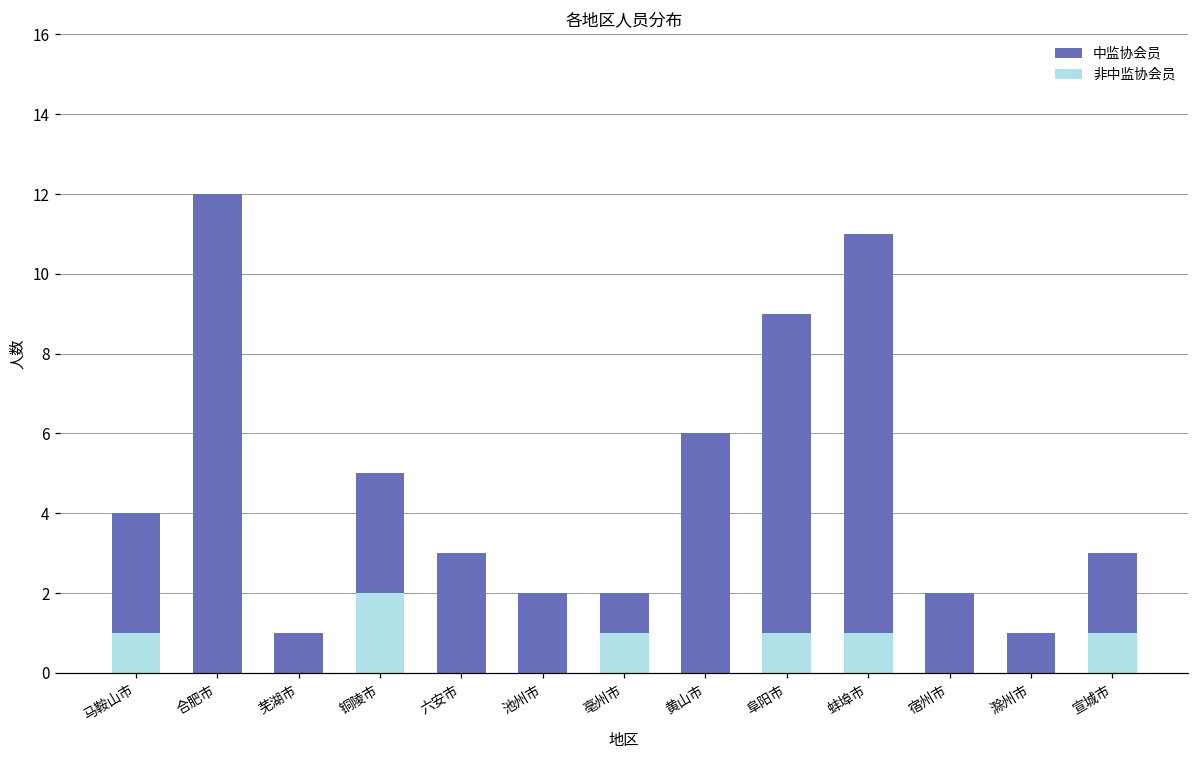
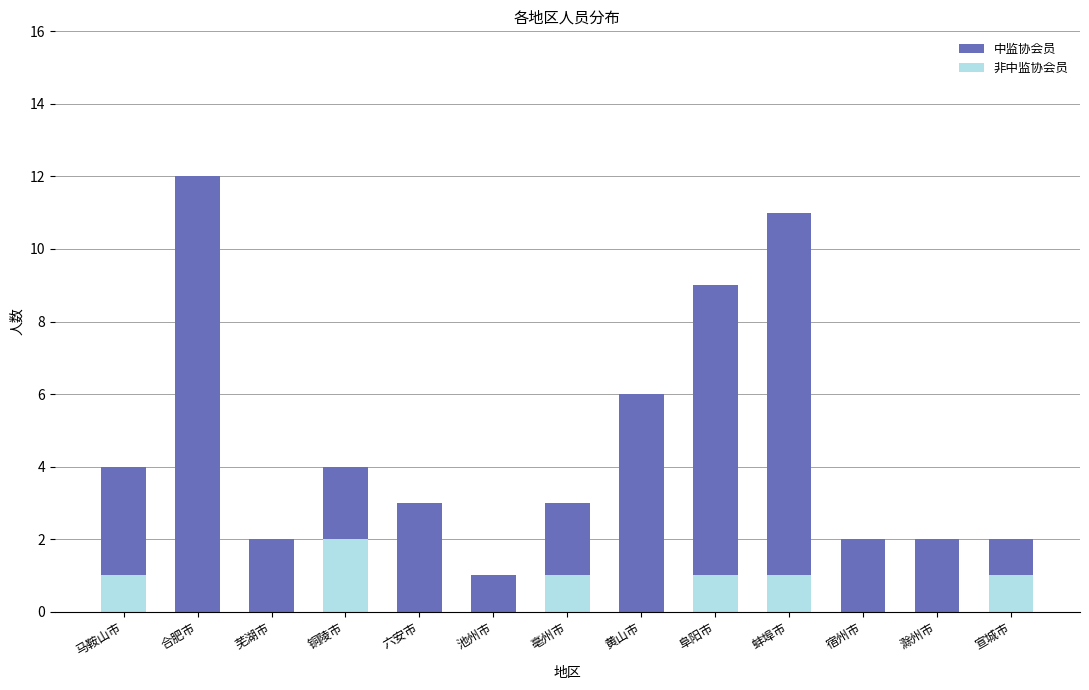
  {
    "中监协会员": {
      "马鞍山市": 3,
      "合肥市": 12,
-     "芜湖市": 1,
-     "铜陵市": 3,
+     "芜湖市": 2,
+     "铜陵市": 2,
      "六安市": 3,
-     "池州市": 2,
-     "亳州市": 1,
+     "池州市": 1,
+     "亳州市": 2,
      "黄山市": 6,
      "阜阳市": 8,
      "蚌埠市": 10,
      "宿州市": 2,
-     "滁州市": 1,
-     "宣城市": 2
+     "滁州市": 2,
+     "宣城市": 1
    },
    "非中监协会员": {
      "马鞍山市": 1,
      "合肥市": 0,
      "芜湖市": 0,
      "铜陵市": 2,
      "六安市": 0,
      "池州市": 0,
      "亳州市": 1,
      "黄山市": 0,
      "阜阳市": 1,
      "蚌埠市": 1,
      "宿州市": 0,
      "滁州市": 0,
      "宣城市": 1
    }
  }
